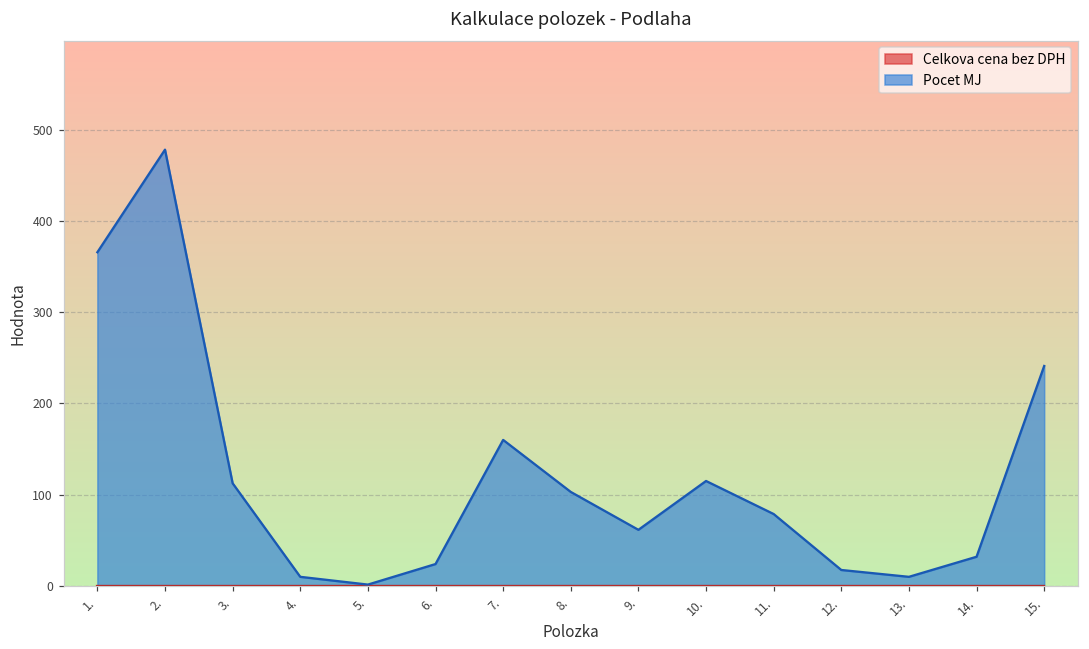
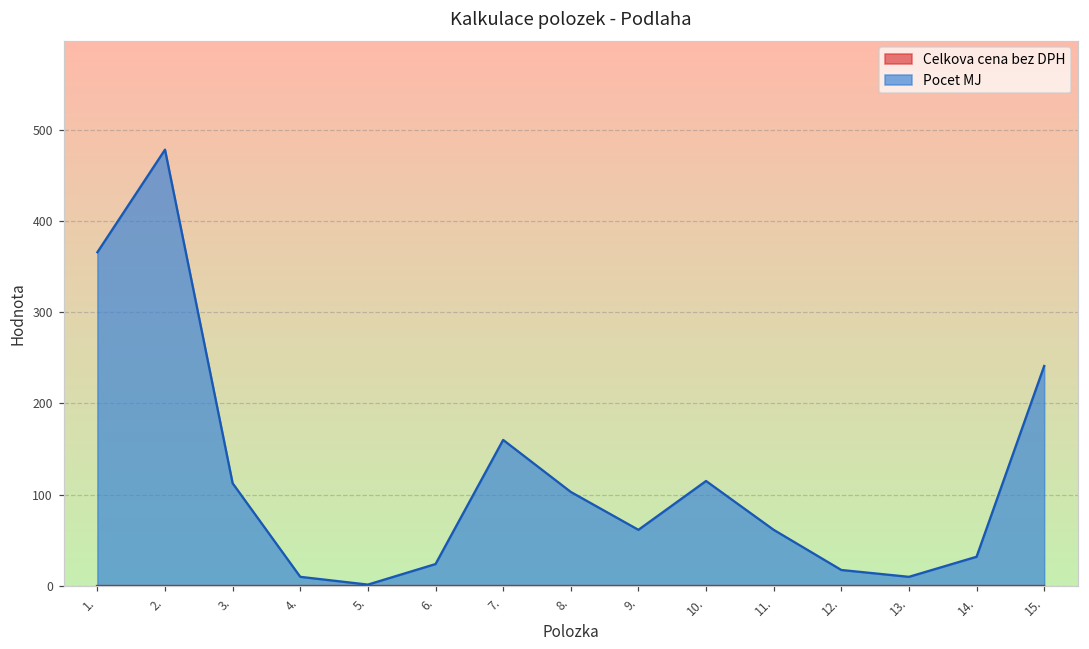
  {
    "Celkova cena bez DPH": {
      "1.": 0,
      "2.": 0,
      "3.": 0,
      "4.": 0,
      "6.": 0,
      "7.": 0,
      "8.": 0,
      "9.": 0,
      "10.": 0,
      "11.": 0,
      "12.": 0,
      "13.": 0,
      "14.": 0,
      "15.": 0
    },
    "Pocet MJ": {
      "1.": 370,
      "2.": 480,
      "3.": 110,
      "4.": 10,
      "6.": 20,
      "7.": 160,
      "8.": 100,
      "9.": 60,
      "10.": 120,
-     "11.": 80,
+     "11.": 60,
      "12.": 20,
      "13.": 10,
      "14.": 30,
      "15.": 240
    }
  }
